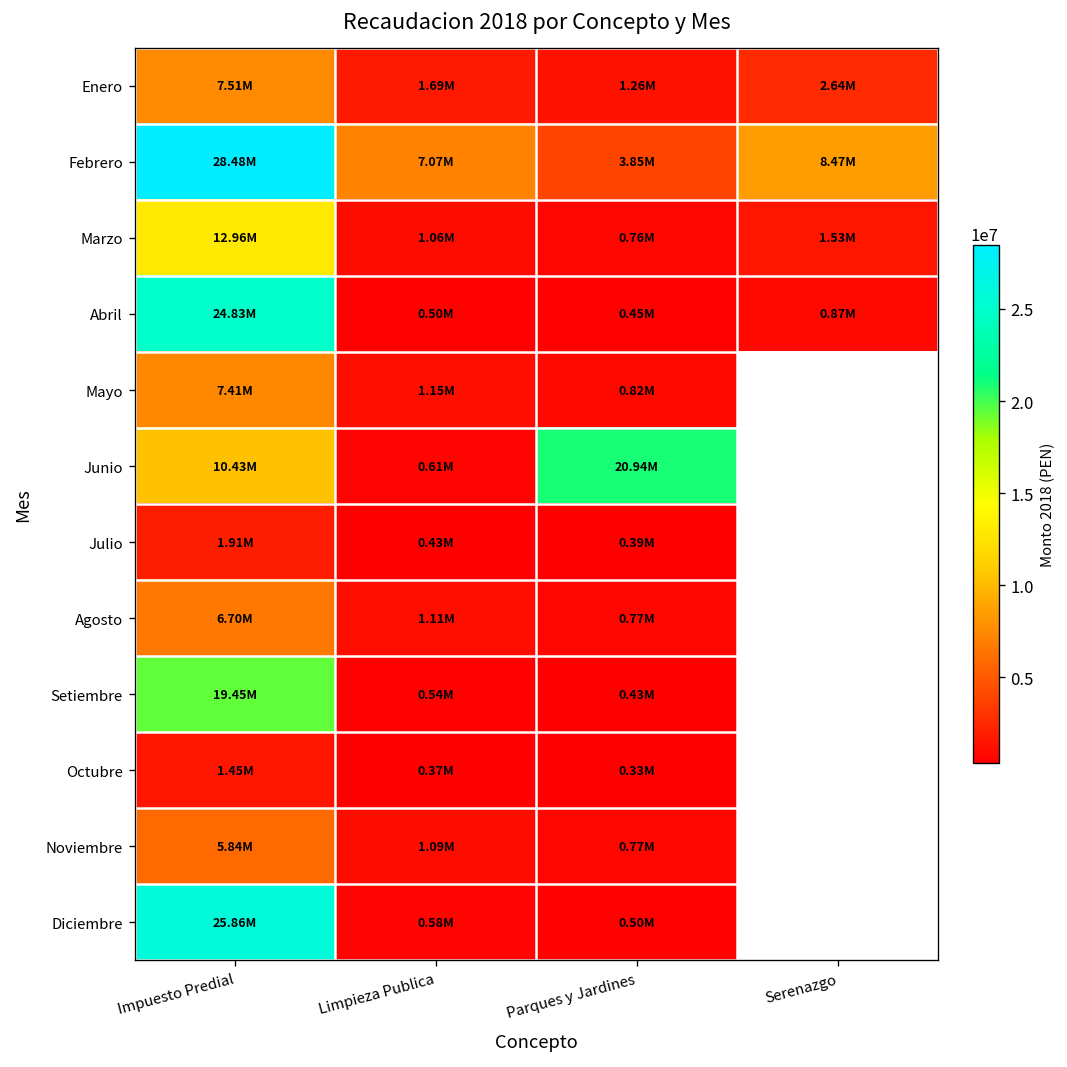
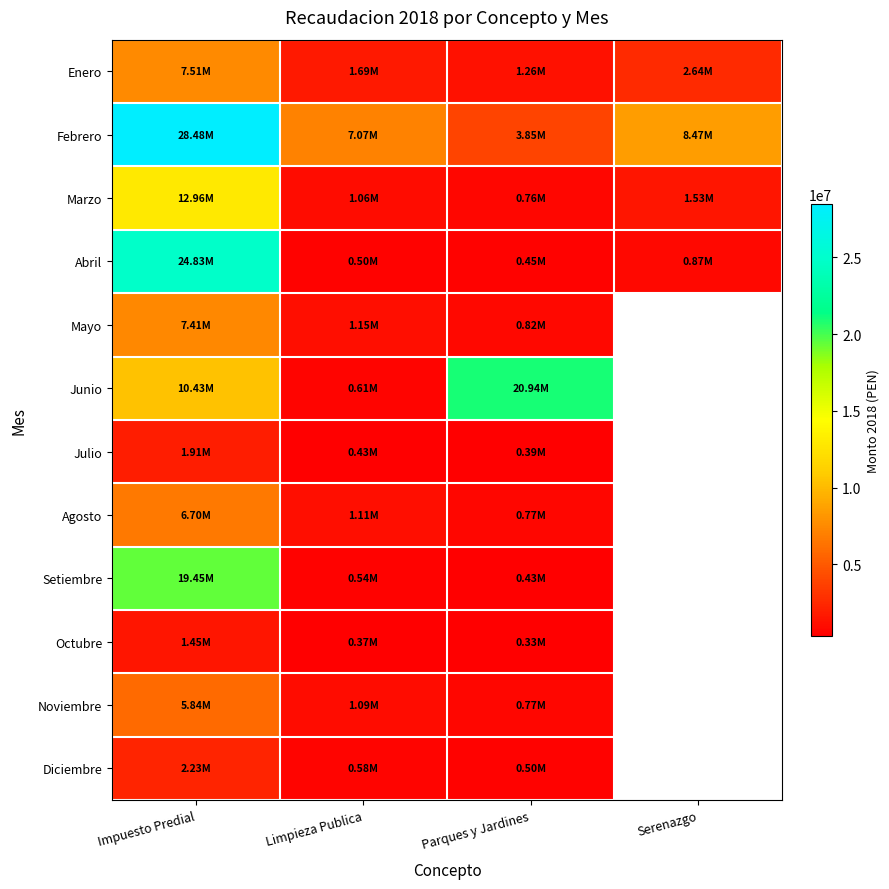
  {
    "Enero": {
      "Impuesto Predial": "7.51M",
      "Limpieza Publica": "1.69M",
      "Parques y Jardines": "1.26M",
      "Serenazgo": "2.64M"
    },
    "Febrero": {
      "Impuesto Predial": "28.48M",
      "Limpieza Publica": "7.07M",
      "Parques y Jardines": "3.85M",
      "Serenazgo": "8.47M"
    },
    "Marzo": {
      "Impuesto Predial": "12.96M",
      "Limpieza Publica": "1.06M",
      "Parques y Jardines": "0.76M",
      "Serenazgo": "1.53M"
    },
    "Abril": {
      "Impuesto Predial": "24.83M",
      "Limpieza Publica": "0.50M",
      "Parques y Jardines": "0.45M",
      "Serenazgo": "0.87M"
    },
    "Mayo": {
      "Impuesto Predial": "7.41M",
      "Limpieza Publica": "1.15M",
      "Parques y Jardines": "0.82M"
    },
    "Junio": {
      "Impuesto Predial": "10.43M",
      "Limpieza Publica": "0.61M",
      "Parques y Jardines": "20.94M"
    },
    "Julio": {
      "Impuesto Predial": "1.91M",
      "Limpieza Publica": "0.43M",
      "Parques y Jardines": "0.39M"
    },
    "Agosto": {
      "Impuesto Predial": "6.70M",
      "Limpieza Publica": "1.11M",
      "Parques y Jardines": "0.77M"
    },
    "Setiembre": {
      "Impuesto Predial": "19.45M",
      "Limpieza Publica": "0.54M",
      "Parques y Jardines": "0.43M"
    },
    "Octubre": {
      "Impuesto Predial": "1.45M",
      "Limpieza Publica": "0.37M",
      "Parques y Jardines": "0.33M"
    },
    "Noviembre": {
      "Impuesto Predial": "5.84M",
      "Limpieza Publica": "1.09M",
      "Parques y Jardines": "0.77M"
    },
    "Diciembre": {
-     "Impuesto Predial": "25.86M",
+     "Impuesto Predial": "2.23M",
      "Limpieza Publica": "0.58M",
      "Parques y Jardines": "0.50M"
    }
  }
